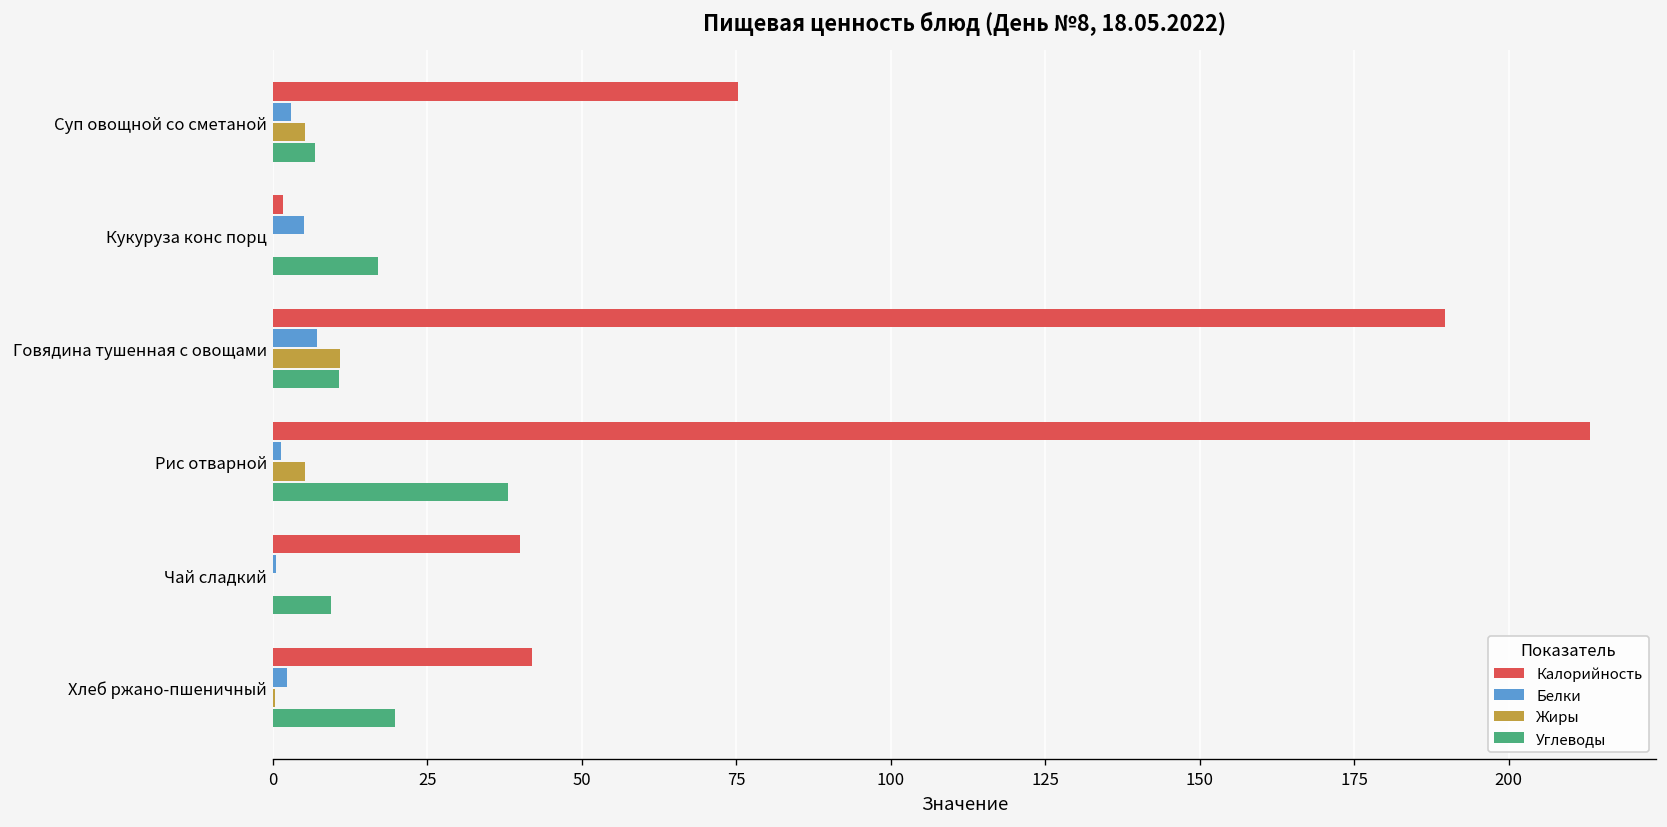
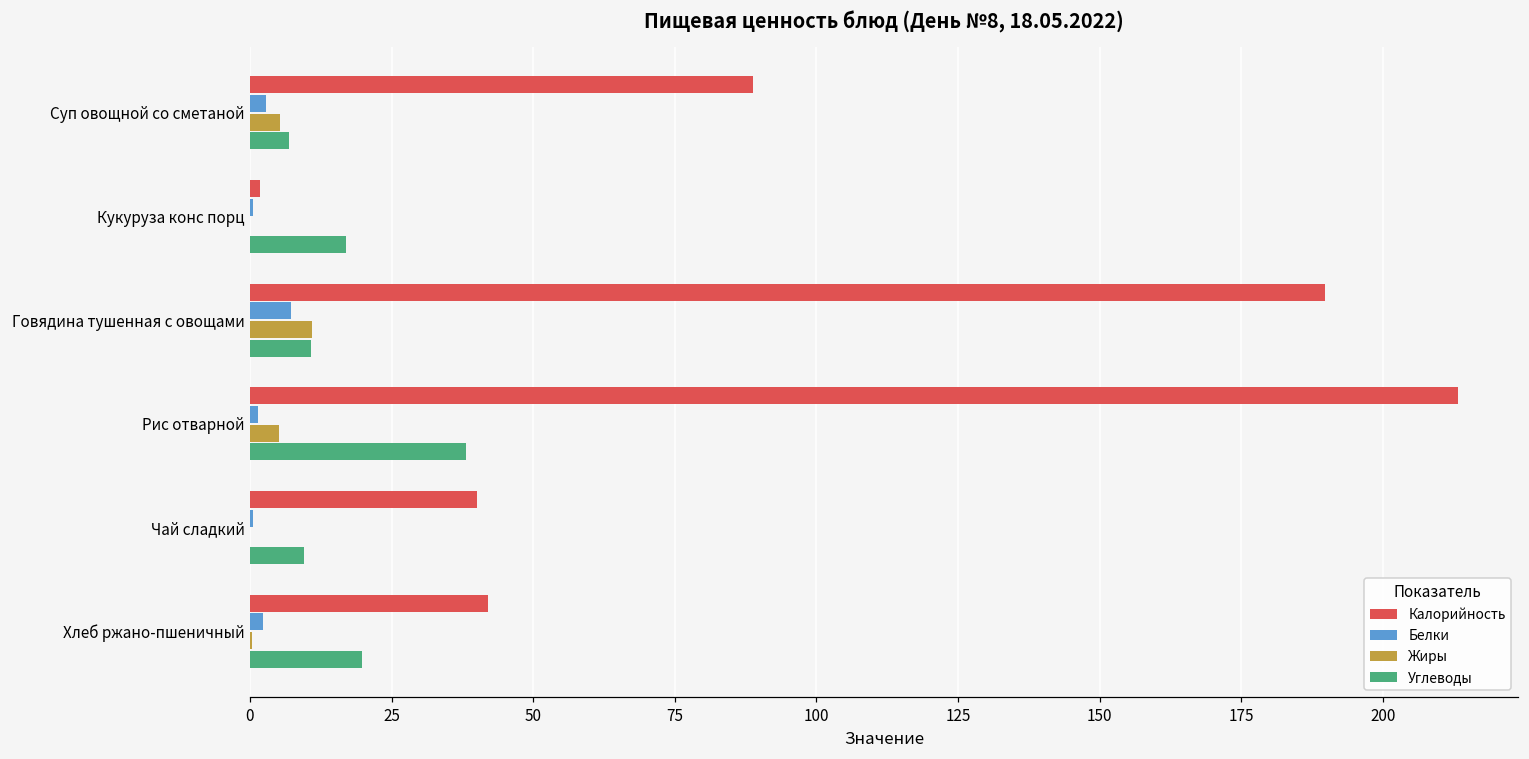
  {
    "Калорийность": {
-     "Суп овощной со сметаной": 75,
+     "Суп овощной со сметаной": 89,
      "Кукуруза конс порц": 2,
      "Говядина тушенная с овощами": 190,
      "Рис отварной": 213,
      "Чай сладкий": 40,
      "Хлеб ржано-пшеничный": 42
    },
    "Белки": {
      "Суп овощной со сметаной": 3,
-     "Кукуруза конс порц": 5,
+     "Кукуруза конс порц": 1,
      "Говядина тушенная с овощами": 7,
      "Рис отварной": 1,
      "Чай сладкий": 1,
      "Хлеб ржано-пшеничный": 2
    },
    "Жиры": {
      "Суп овощной со сметаной": 5,
      "Кукуруза конс порц": 0,
      "Говядина тушенная с овощами": 11,
      "Рис отварной": 5,
      "Чай сладкий": 0
    },
    "Углеводы": {
      "Суп овощной со сметаной": 7,
      "Кукуруза конс порц": 17,
      "Говядина тушенная с овощами": 11,
      "Рис отварной": 38,
      "Чай сладкий": 9,
      "Хлеб ржано-пшеничный": 20
    }
  }
